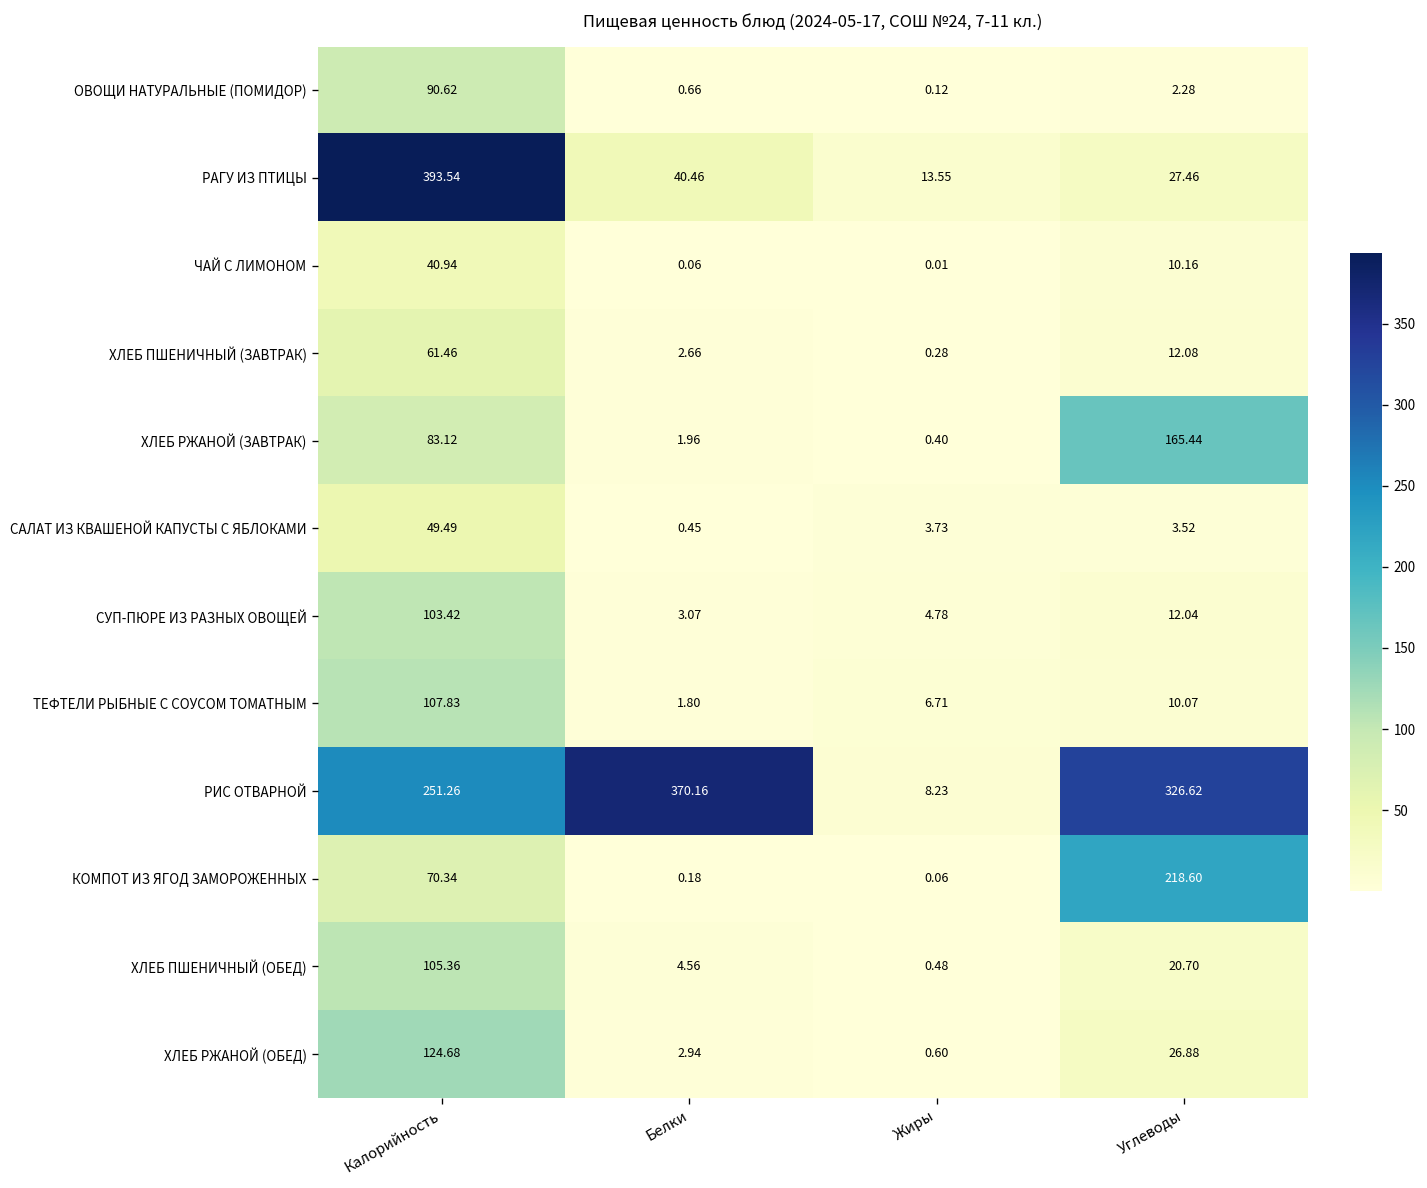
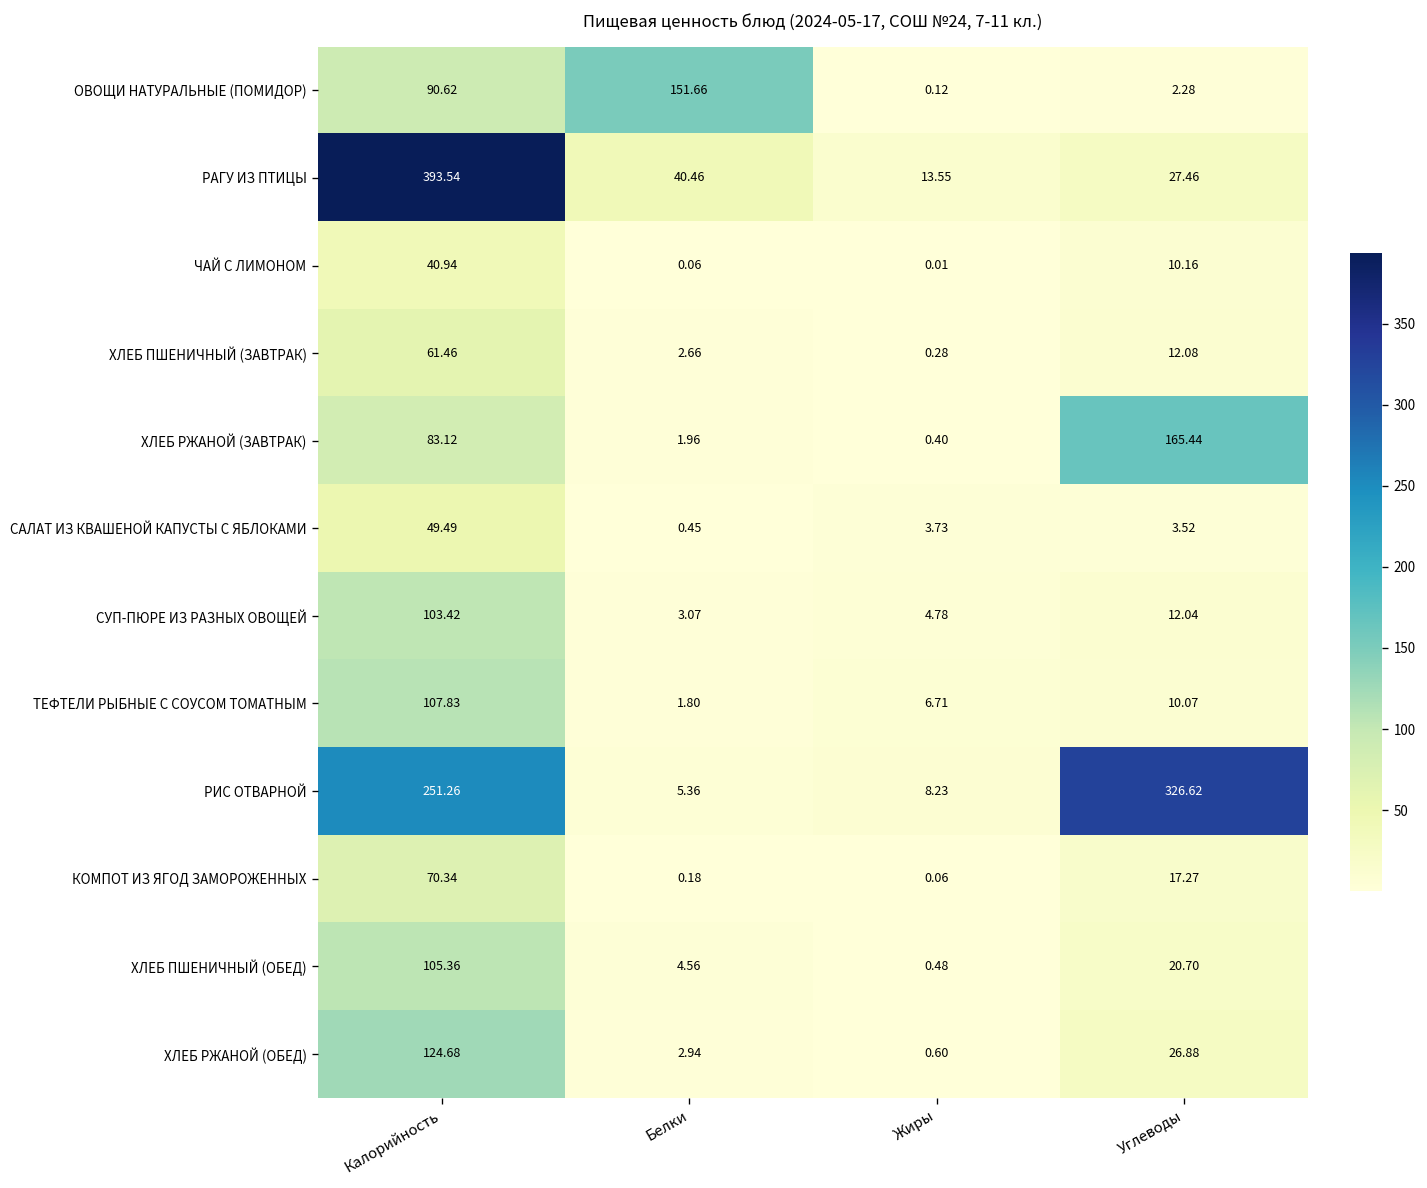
  {
    "ОВОЩИ НАТУРАЛЬНЫЕ (ПОМИДОР)": {
      "Калорийность": 90.62,
-     "Белки": 0.66,
+     "Белки": 151.66,
      "Жиры": 0.12,
      "Углеводы": 2.28
    },
    "РАГУ ИЗ ПТИЦЫ": {
      "Калорийность": 393.54,
      "Белки": 40.46,
      "Жиры": 13.55,
      "Углеводы": 27.46
    },
    "ЧАЙ С ЛИМОНОМ": {
      "Калорийность": 40.94,
      "Белки": 0.06,
      "Жиры": 0.01,
      "Углеводы": 10.16
    },
    "ХЛЕБ ПШЕНИЧНЫЙ (ЗАВТРАК)": {
      "Калорийность": 61.46,
      "Белки": 2.66,
      "Жиры": 0.28,
      "Углеводы": 12.08
    },
    "ХЛЕБ РЖАНОЙ (ЗАВТРАК)": {
      "Калорийность": 83.12,
      "Белки": 1.96,
      "Жиры": 0.40,
      "Углеводы": 165.44
    },
    "САЛАТ ИЗ КВАШЕНОЙ КАПУСТЫ С ЯБЛОКАМИ": {
      "Калорийность": 49.49,
      "Белки": 0.45,
      "Жиры": 3.73,
      "Углеводы": 3.52
    },
    "СУП-ПЮРЕ ИЗ РАЗНЫХ ОВОЩЕЙ": {
      "Калорийность": 103.42,
      "Белки": 3.07,
      "Жиры": 4.78,
      "Углеводы": 12.04
    },
    "ТЕФТЕЛИ РЫБНЫЕ С СОУСОМ ТОМАТНЫМ": {
      "Калорийность": 107.83,
      "Белки": 1.80,
      "Жиры": 6.71,
      "Углеводы": 10.07
    },
    "РИС ОТВАРНОЙ": {
      "Калорийность": 251.26,
-     "Белки": 370.16,
+     "Белки": 5.36,
      "Жиры": 8.23,
      "Углеводы": 326.62
    },
    "КОМПОТ ИЗ ЯГОД ЗАМОРОЖЕННЫХ": {
      "Калорийность": 70.34,
      "Белки": 0.18,
      "Жиры": 0.06,
-     "Углеводы": 218.60
+     "Углеводы": 17.27
    },
    "ХЛЕБ ПШЕНИЧНЫЙ (ОБЕД)": {
      "Калорийность": 105.36,
      "Белки": 4.56,
      "Жиры": 0.48,
      "Углеводы": 20.70
    },
    "ХЛЕБ РЖАНОЙ (ОБЕД)": {
      "Калорийность": 124.68,
      "Белки": 2.94,
      "Жиры": 0.60,
      "Углеводы": 26.88
    }
  }
